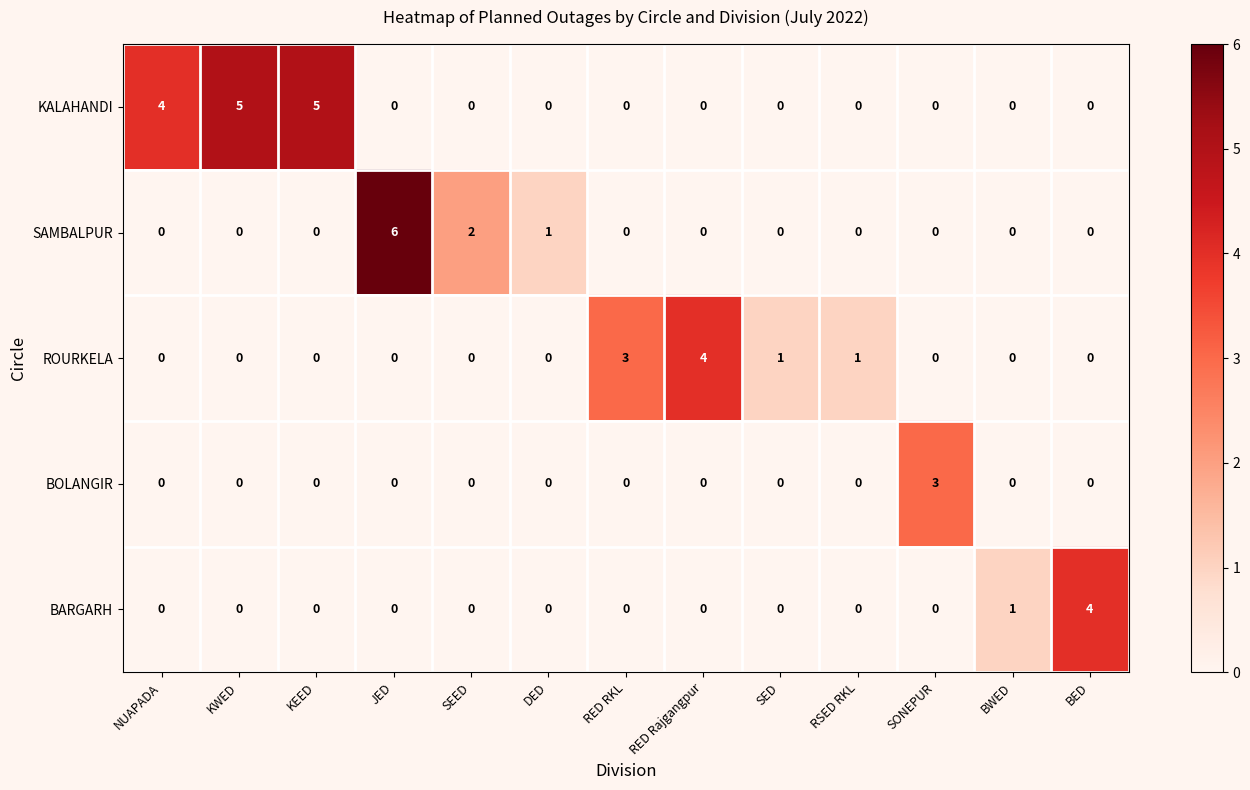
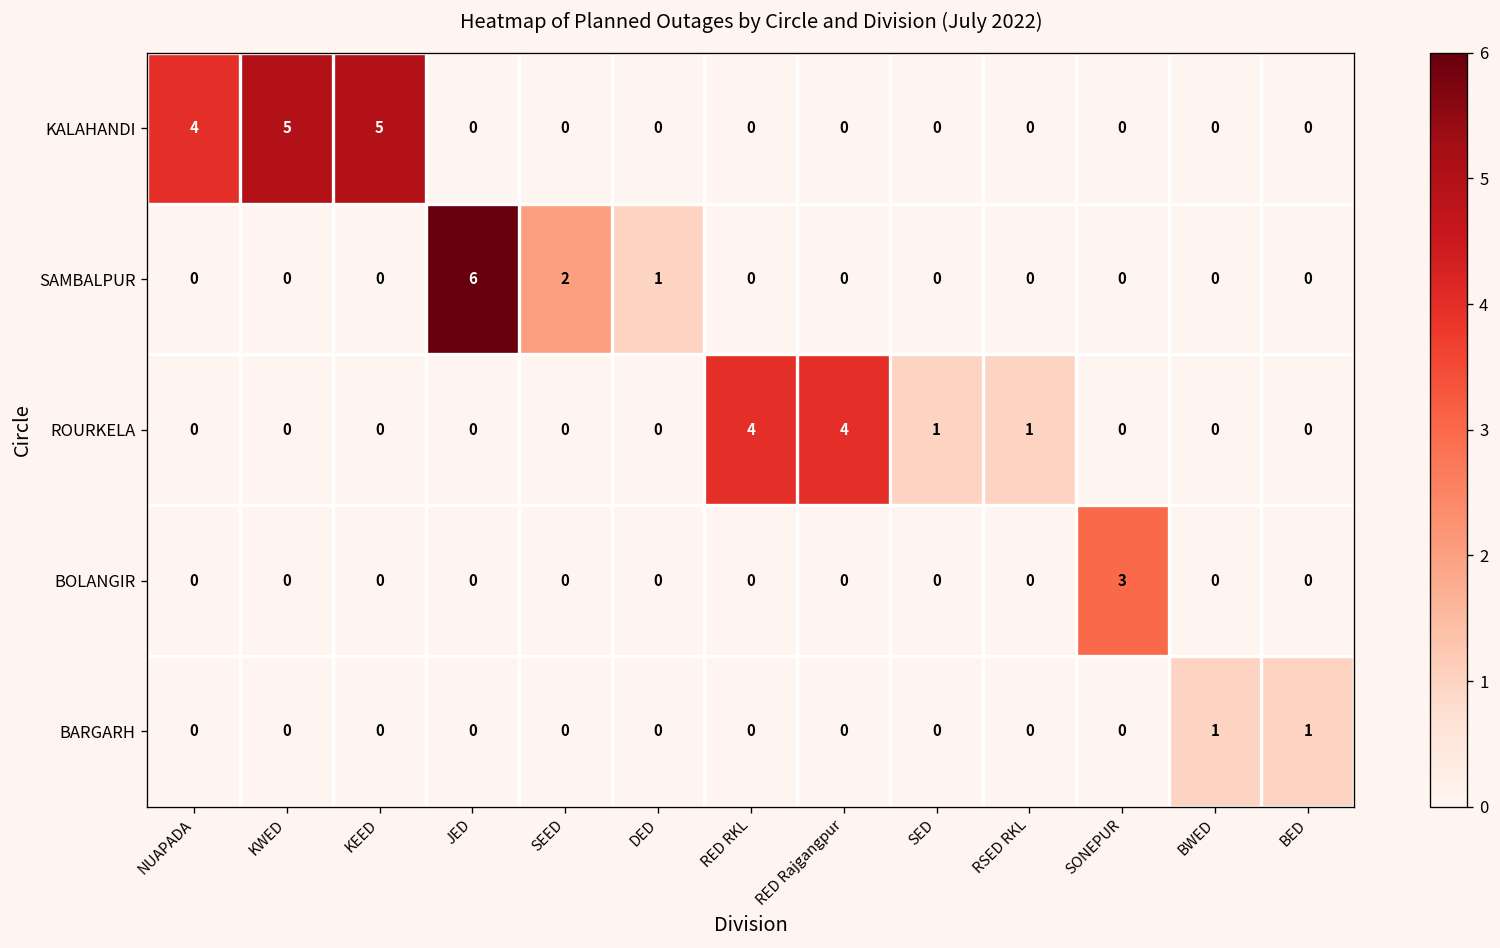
  {
    "KALAHANDI": {
      "NUAPADA": 4,
      "KWED": 5,
      "KEED": 5,
      "JED": 0,
      "SEED": 0,
      "DED": 0,
      "RED RKL": 0,
      "RED Rajgangpur": 0,
      "SED": 0,
      "RSED RKL": 0,
      "SONEPUR": 0,
      "BWED": 0,
      "BED": 0
    },
    "SAMBALPUR": {
      "NUAPADA": 0,
      "KWED": 0,
      "KEED": 0,
      "JED": 6,
      "SEED": 2,
      "DED": 1,
      "RED RKL": 0,
      "RED Rajgangpur": 0,
      "SED": 0,
      "RSED RKL": 0,
      "SONEPUR": 0,
      "BWED": 0,
      "BED": 0
    },
    "ROURKELA": {
      "NUAPADA": 0,
      "KWED": 0,
      "KEED": 0,
      "JED": 0,
      "SEED": 0,
      "DED": 0,
-     "RED RKL": 3,
+     "RED RKL": 4,
      "RED Rajgangpur": 4,
      "SED": 1,
      "RSED RKL": 1,
      "SONEPUR": 0,
      "BWED": 0,
      "BED": 0
    },
    "BOLANGIR": {
      "NUAPADA": 0,
      "KWED": 0,
      "KEED": 0,
      "JED": 0,
      "SEED": 0,
      "DED": 0,
      "RED RKL": 0,
      "RED Rajgangpur": 0,
      "SED": 0,
      "RSED RKL": 0,
      "SONEPUR": 3,
      "BWED": 0,
      "BED": 0
    },
    "BARGARH": {
      "NUAPADA": 0,
      "KWED": 0,
      "KEED": 0,
      "JED": 0,
      "SEED": 0,
      "DED": 0,
      "RED RKL": 0,
      "RED Rajgangpur": 0,
      "SED": 0,
      "RSED RKL": 0,
      "SONEPUR": 0,
      "BWED": 1,
-     "BED": 4
+     "BED": 1
    }
  }
